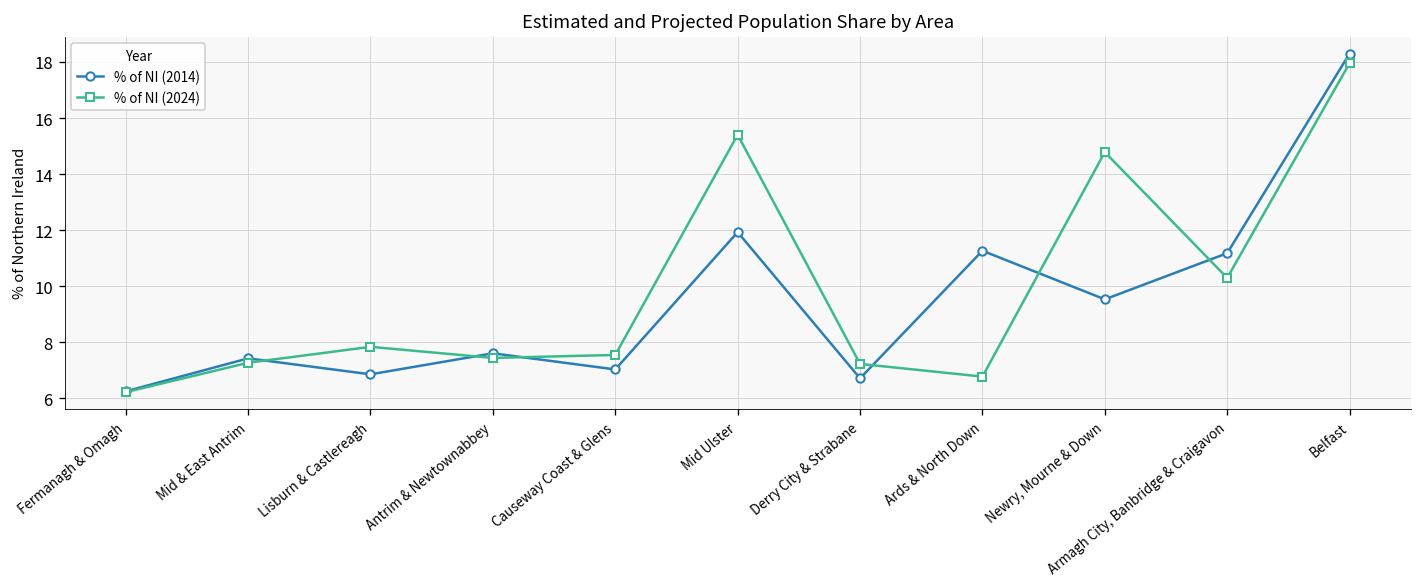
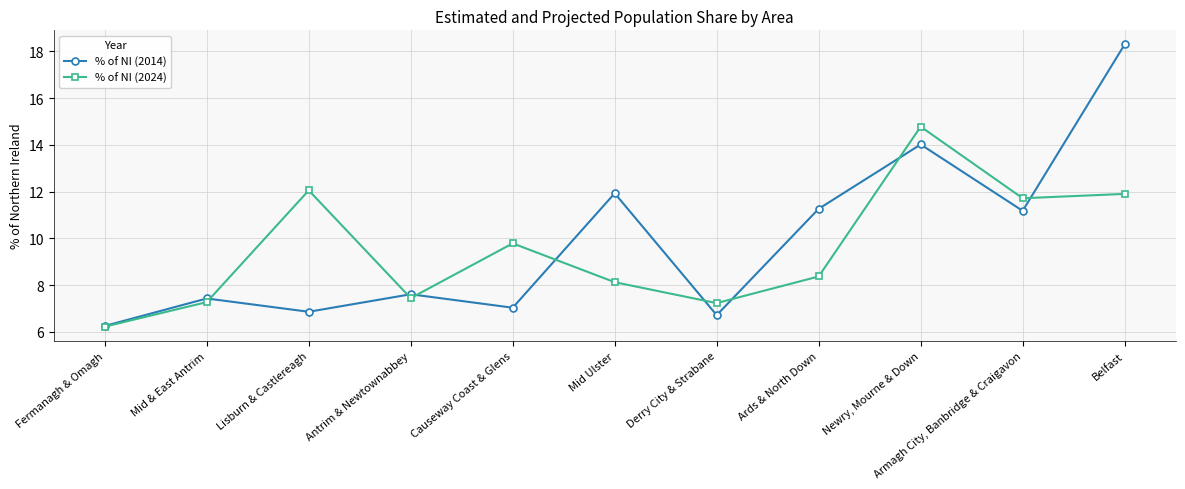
  {
    "% of NI (2014)": {
      "Mid & East Antrim": 7.4,
      "Lisburn & Castlereagh": 6.9,
      "Antrim & Newtownabbey": 7.6,
      "Causeway Coast & Glens": 7.0,
      "Mid Ulster": 11.9,
      "Derry City & Strabane": 6.7,
      "Ards & North Down": 11.3,
-     "Newry, Mourne & Down": 9.5,
+     "Newry, Mourne & Down": 14.0,
      "Armagh City, Banbridge & Craigavon": 11.2,
      "Belfast": 18.3
    },
    "% of NI (2024)": {
      "Mid & East Antrim": 7.3,
-     "Lisburn & Castlereagh": 7.8,
+     "Lisburn & Castlereagh": 12.1,
      "Antrim & Newtownabbey": 7.4,
-     "Causeway Coast & Glens": 7.5,
-     "Mid Ulster": 15.4,
+     "Causeway Coast & Glens": 9.8,
+     "Mid Ulster": 8.1,
      "Derry City & Strabane": 7.2,
-     "Ards & North Down": 6.8,
+     "Ards & North Down": 8.4,
      "Newry, Mourne & Down": 14.8,
-     "Armagh City, Banbridge & Craigavon": 10.3,
-     "Belfast": 18.0
+     "Armagh City, Banbridge & Craigavon": 11.7,
+     "Belfast": 11.9
    }
  }
